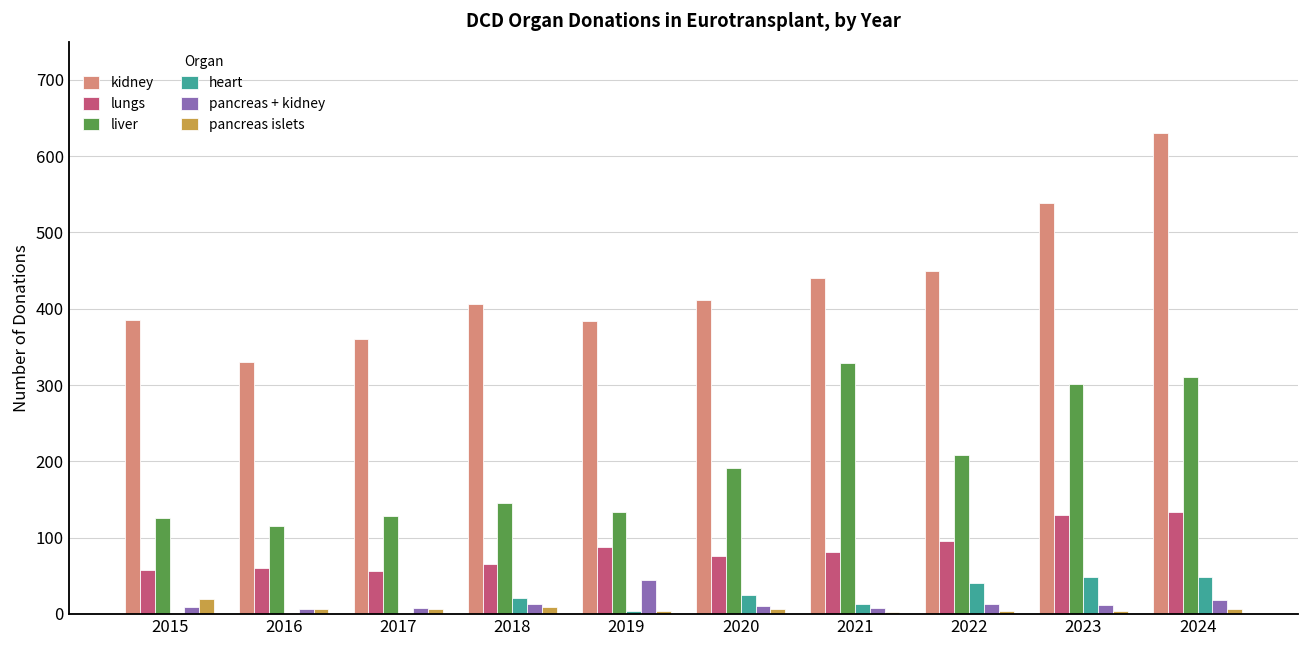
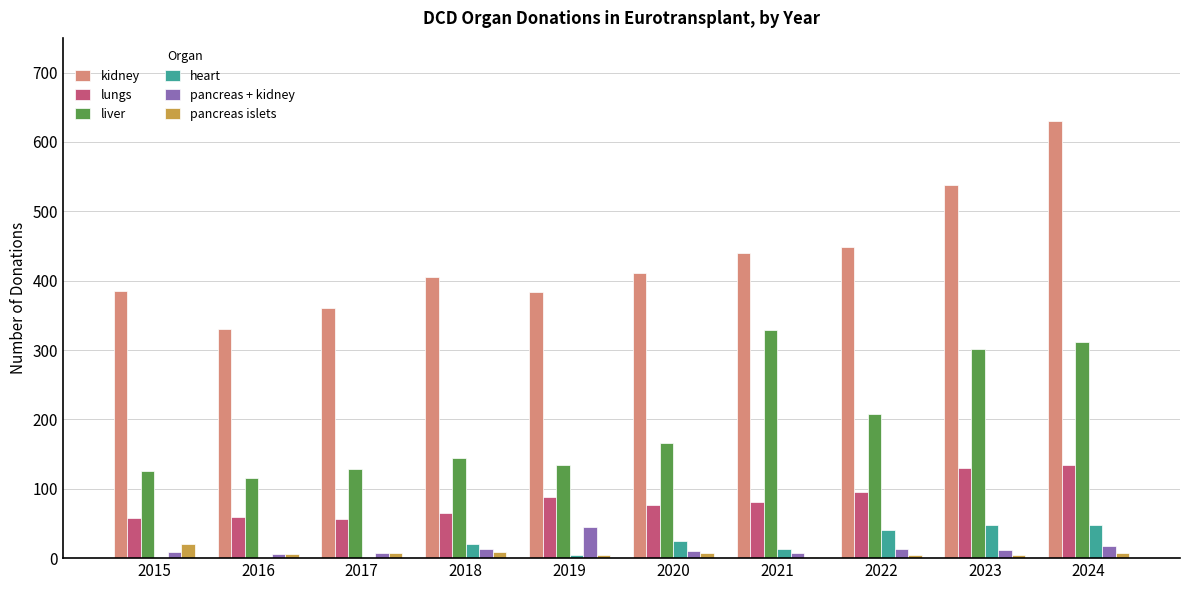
  {
    "liver": {
      "2015": 130,
      "2016": 120,
      "2017": 130,
      "2018": 150,
      "2019": 130,
-     "2020": 190,
+     "2020": 170,
      "2021": 330,
      "2022": 210,
      "2023": 300,
      "2024": 310
    },
    "heart": {
      "2015": 0,
      "2016": 0,
      "2017": 0,
      "2018": 20,
      "2019": 0,
      "2020": 30,
      "2021": 10,
      "2022": 40,
      "2023": 50,
      "2024": 50
    },
    "pancreas + kidney": {
      "2015": 10,
      "2016": 10,
      "2017": 10,
      "2018": 10,
      "2019": 50,
      "2020": 10,
      "2021": 10,
      "2022": 10,
      "2023": 10,
      "2024": 20
    }
  }
